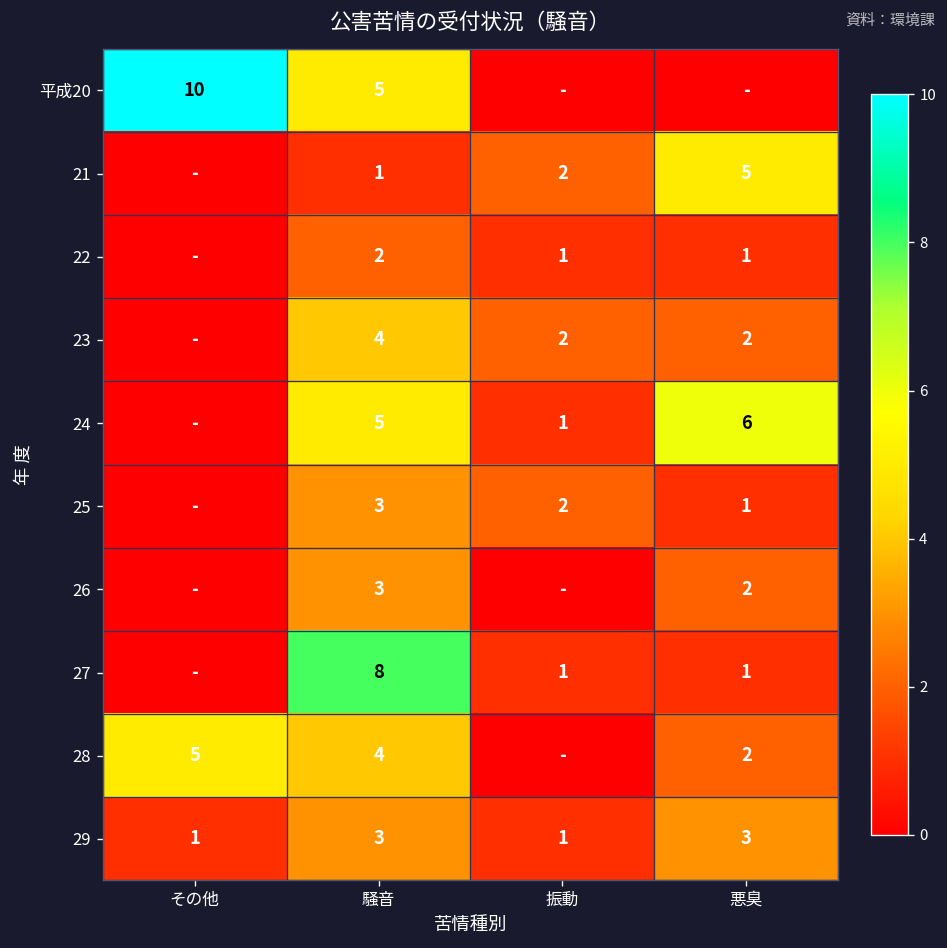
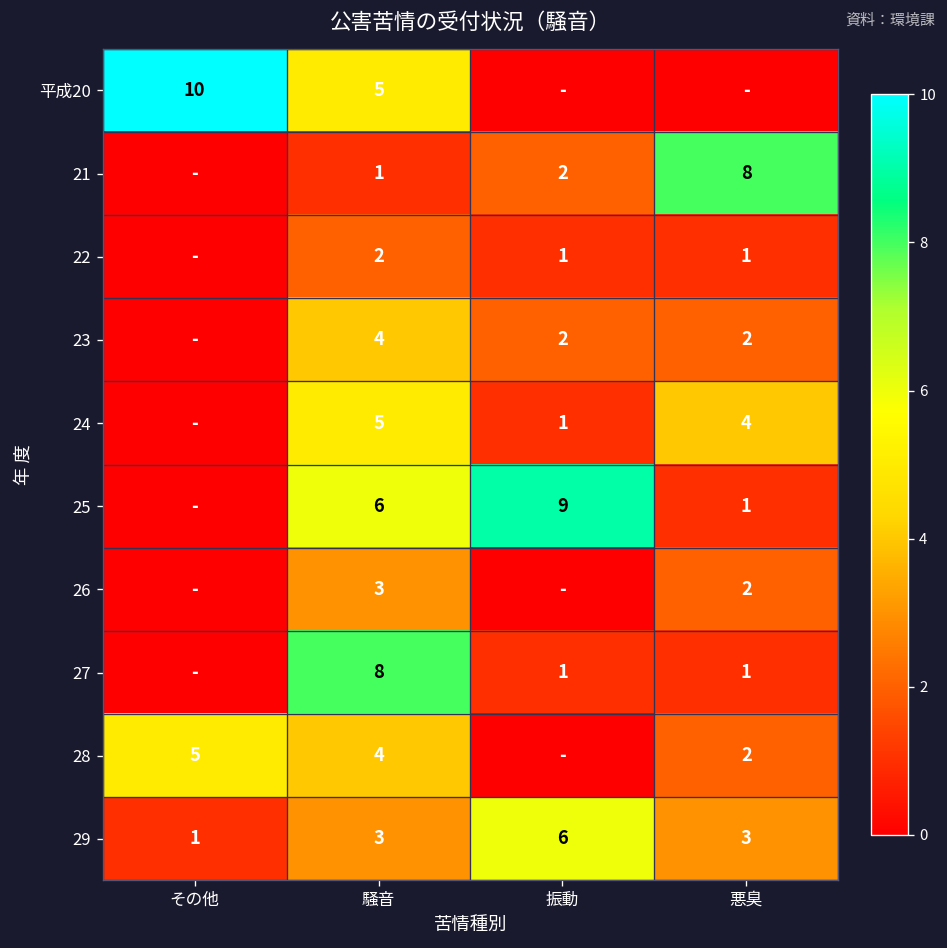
  {
    "平成20": {
      "その他": 10,
      "騒音": 5
    },
    "21": {
      "騒音": 1,
      "振動": 2,
-     "悪臭": 5
+     "悪臭": 8
    },
    "22": {
      "騒音": 2,
      "振動": 1,
      "悪臭": 1
    },
    "23": {
      "騒音": 4,
      "振動": 2,
      "悪臭": 2
    },
    "24": {
      "騒音": 5,
      "振動": 1,
-     "悪臭": 6
+     "悪臭": 4
    },
    "25": {
-     "騒音": 3,
-     "振動": 2,
+     "騒音": 6,
+     "振動": 9,
      "悪臭": 1
    },
    "26": {
      "騒音": 3,
      "悪臭": 2
    },
    "27": {
      "騒音": 8,
      "振動": 1,
      "悪臭": 1
    },
    "28": {
      "その他": 5,
      "騒音": 4,
      "悪臭": 2
    },
    "29": {
      "その他": 1,
      "騒音": 3,
-     "振動": 1,
+     "振動": 6,
      "悪臭": 3
    }
  }
